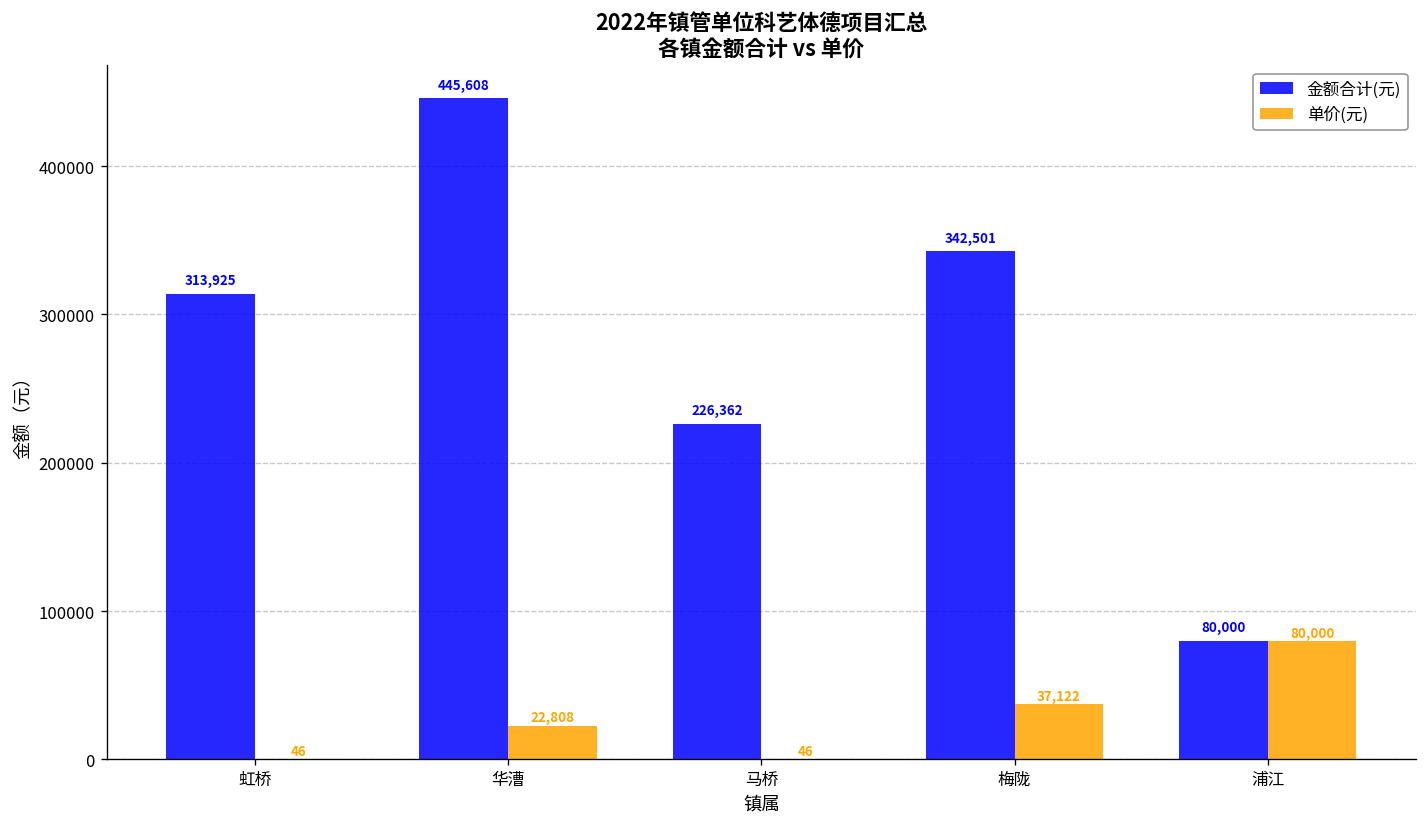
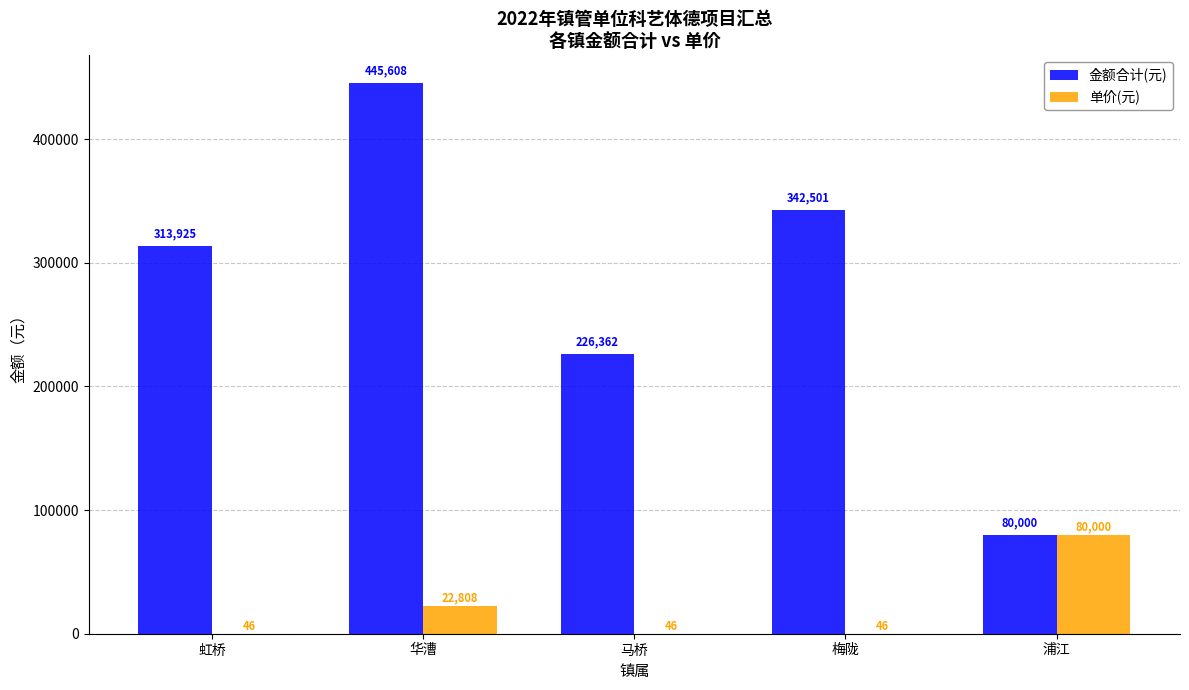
  {
    "金额合计(元)": {
      "虹桥": "313,925",
      "华漕": "445,608",
      "马桥": "226,362",
      "梅陇": "342,501",
      "浦江": "80,000"
    },
    "单价(元)": {
      "虹桥": "46",
      "华漕": "22,808",
      "马桥": "46",
-     "梅陇": "37,122",
+     "梅陇": "46",
      "浦江": "80,000"
    }
  }
